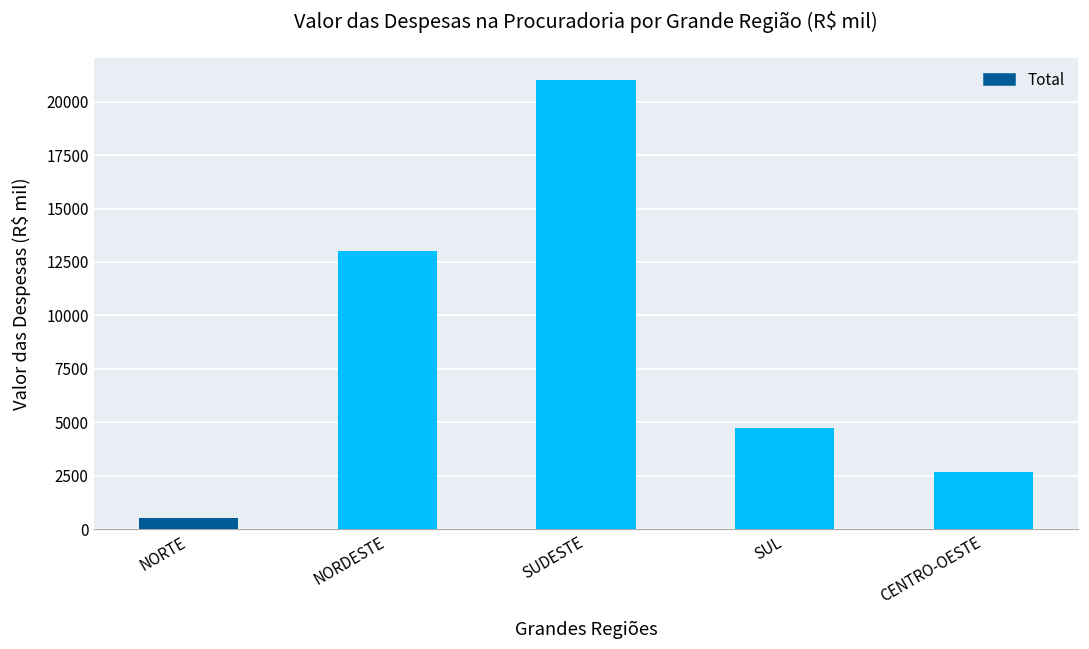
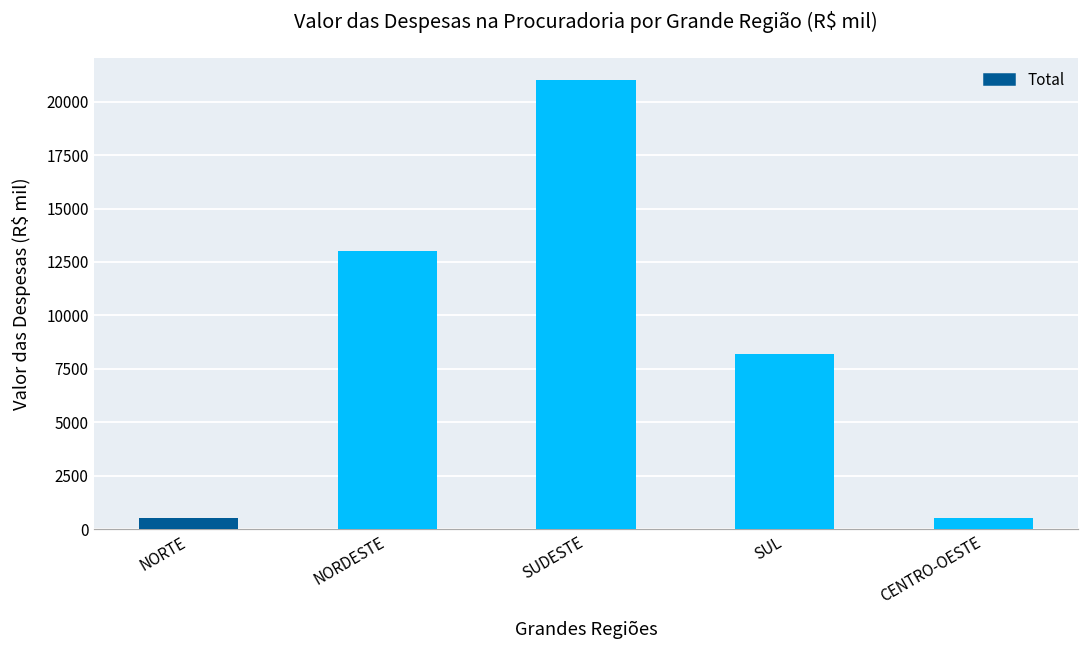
  {
    "NORTE": 500,
    "NORDESTE": 13000,
    "SUDESTE": 21000,
-   "SUL": 4700,
-   "CENTRO-OESTE": 2700
+   "SUL": 8200,
+   "CENTRO-OESTE": 500
  }
